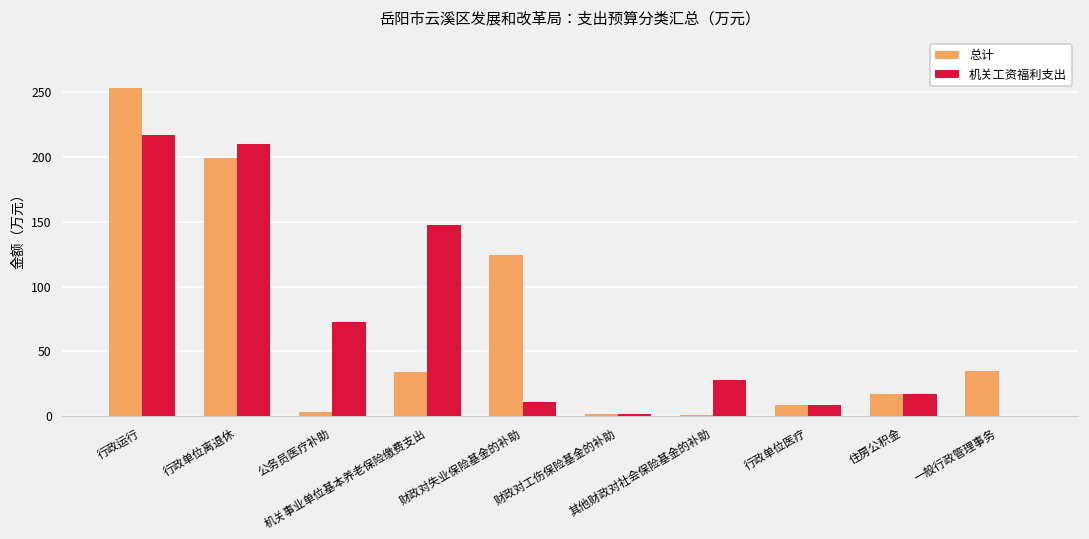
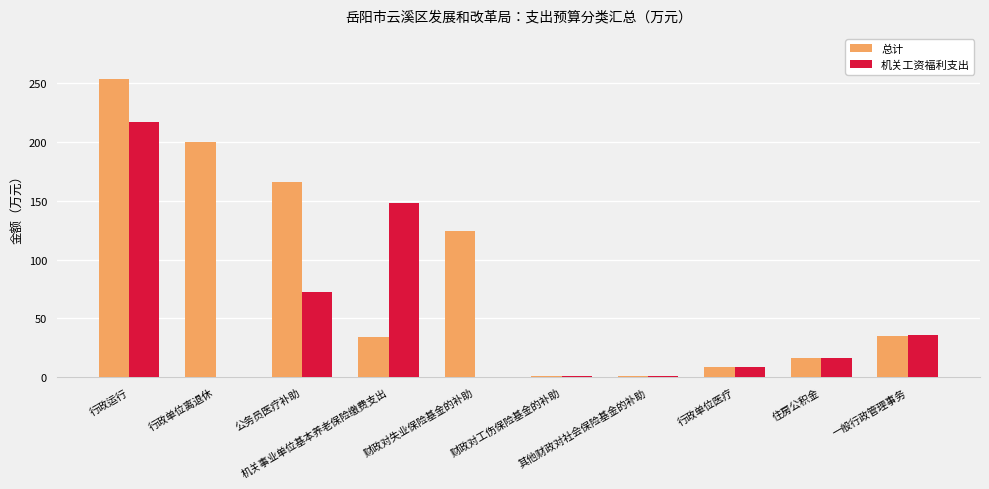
  {
    "总计": {
      "行政运行": 253,
      "行政单位离退休": 200,
-     "公务员医疗补助": 3,
+     "公务员医疗补助": 166,
      "机关事业单位基本养老保险缴费支出": 34,
      "财政对失业保险基金的补助": 124,
      "行政单位医疗": 9,
      "住房公积金": 17,
      "一般行政管理事务": 35
    },
    "机关工资福利支出": {
      "行政运行": 217,
-     "行政单位离退休": 210,
+     "行政单位离退休": 0,
      "公务员医疗补助": 73,
      "机关事业单位基本养老保险缴费支出": 148,
-     "财政对失业保险基金的补助": 11,
-     "其他财政对社会保险基金的补助": 28,
+     "财政对失业保险基金的补助": 0,
+     "其他财政对社会保险基金的补助": 1,
      "行政单位医疗": 9,
      "住房公积金": 17,
-     "一般行政管理事务": 0
+     "一般行政管理事务": 36
    }
  }
